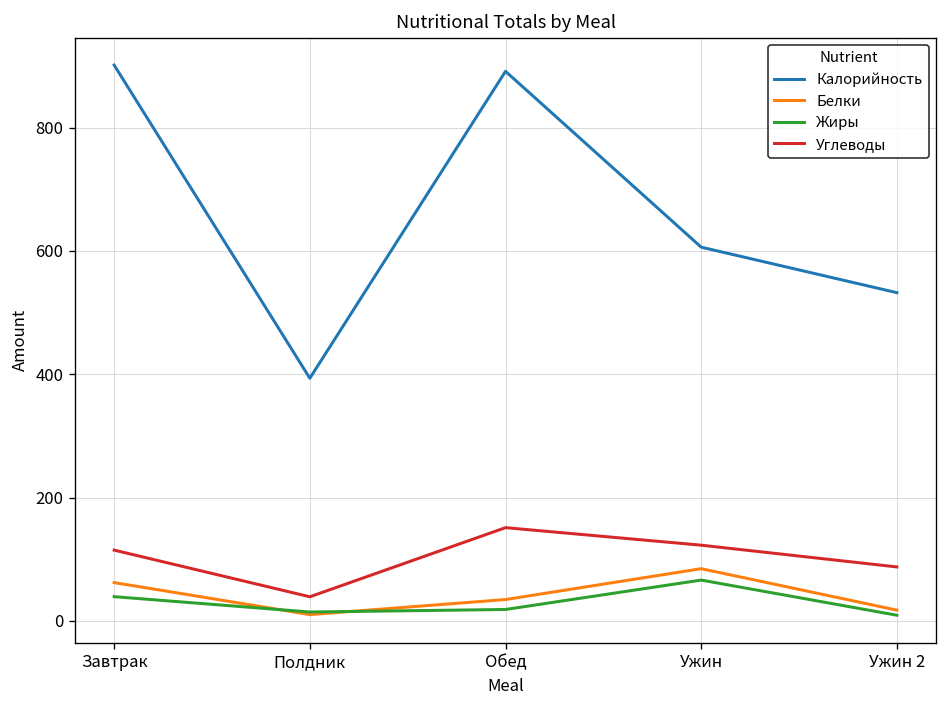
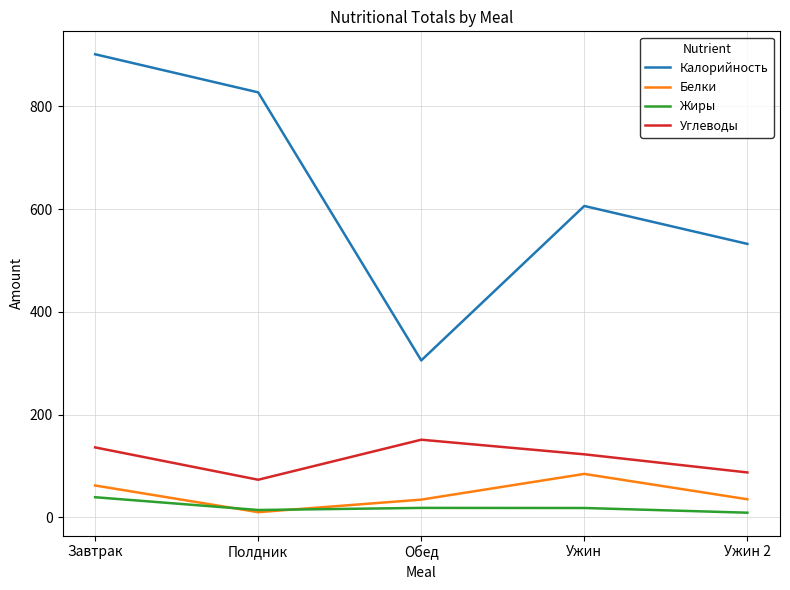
  {
    "Калорийность": {
      "Завтрак": 900,
-     "Полдник": 390,
-     "Обед": 890,
+     "Полдник": 830,
+     "Обед": 310,
      "Ужин": 610,
      "Ужин 2": 530
    },
    "Белки": {
      "Завтрак": 60,
      "Обед": 30,
      "Ужин": 80,
-     "Ужин 2": 20
+     "Ужин 2": 40
    },
    "Жиры": {
      "Завтрак": 40,
      "Обед": 20,
-     "Ужин": 70,
+     "Ужин": 20,
      "Ужин 2": 10
    },
    "Углеводы": {
-     "Завтрак": 110,
-     "Полдник": 40,
+     "Завтрак": 140,
+     "Полдник": 70,
      "Обед": 150,
      "Ужин": 120,
      "Ужин 2": 90
    }
  }
